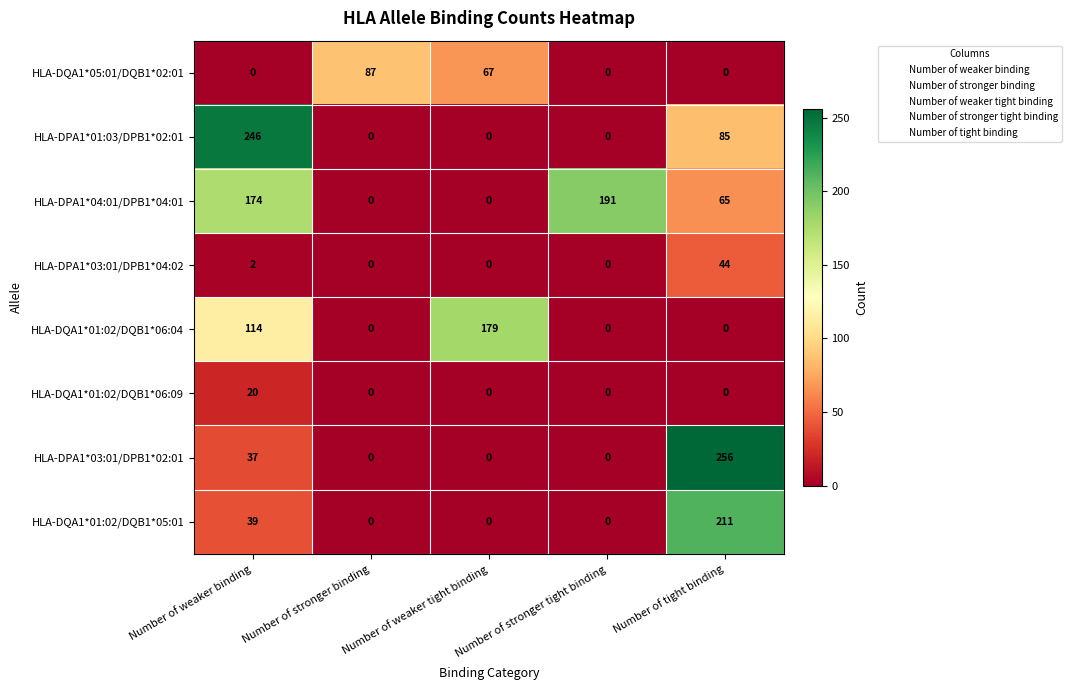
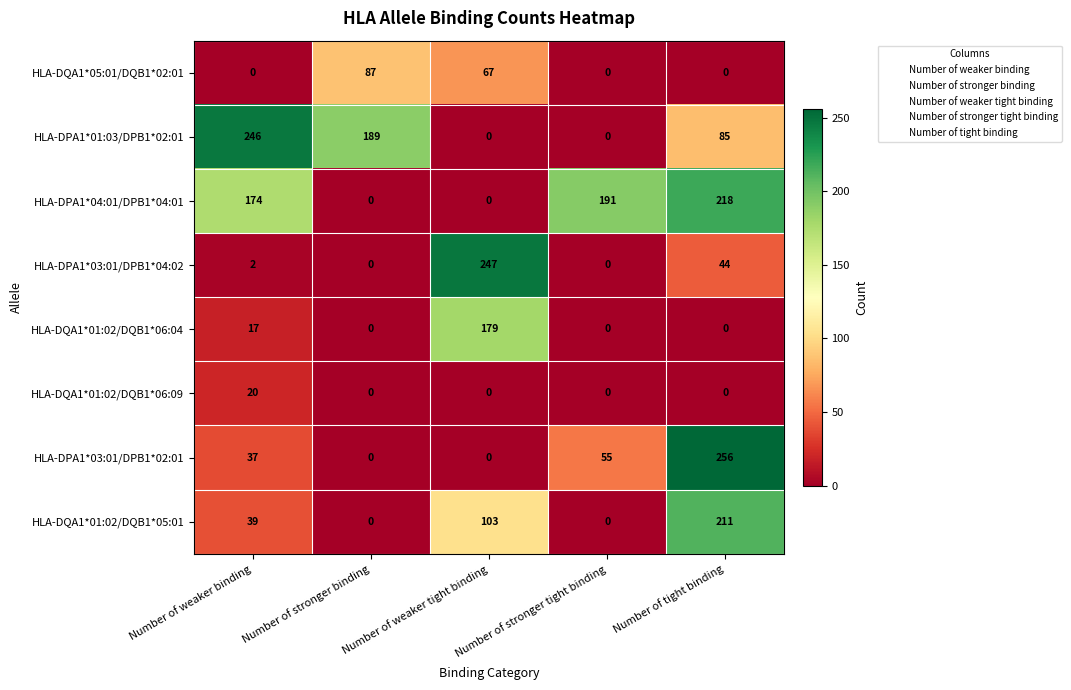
  {
    "HLA-DQA1*05:01/DQB1*02:01": {
      "Number of weaker binding": 0,
      "Number of stronger binding": 87,
      "Number of weaker tight binding": 67,
      "Number of stronger tight binding": 0,
      "Number of tight binding": 0
    },
    "HLA-DPA1*01:03/DPB1*02:01": {
      "Number of weaker binding": 246,
-     "Number of stronger binding": 0,
+     "Number of stronger binding": 189,
      "Number of weaker tight binding": 0,
      "Number of stronger tight binding": 0,
      "Number of tight binding": 85
    },
    "HLA-DPA1*04:01/DPB1*04:01": {
      "Number of weaker binding": 174,
      "Number of stronger binding": 0,
      "Number of weaker tight binding": 0,
      "Number of stronger tight binding": 191,
-     "Number of tight binding": 65
+     "Number of tight binding": 218
    },
    "HLA-DPA1*03:01/DPB1*04:02": {
      "Number of weaker binding": 2,
      "Number of stronger binding": 0,
-     "Number of weaker tight binding": 0,
+     "Number of weaker tight binding": 247,
      "Number of stronger tight binding": 0,
      "Number of tight binding": 44
    },
    "HLA-DQA1*01:02/DQB1*06:04": {
-     "Number of weaker binding": 114,
+     "Number of weaker binding": 17,
      "Number of stronger binding": 0,
      "Number of weaker tight binding": 179,
      "Number of stronger tight binding": 0,
      "Number of tight binding": 0
    },
    "HLA-DQA1*01:02/DQB1*06:09": {
      "Number of weaker binding": 20,
      "Number of stronger binding": 0,
      "Number of weaker tight binding": 0,
      "Number of stronger tight binding": 0,
      "Number of tight binding": 0
    },
    "HLA-DPA1*03:01/DPB1*02:01": {
      "Number of weaker binding": 37,
      "Number of stronger binding": 0,
      "Number of weaker tight binding": 0,
-     "Number of stronger tight binding": 0,
+     "Number of stronger tight binding": 55,
      "Number of tight binding": 256
    },
    "HLA-DQA1*01:02/DQB1*05:01": {
      "Number of weaker binding": 39,
      "Number of stronger binding": 0,
-     "Number of weaker tight binding": 0,
+     "Number of weaker tight binding": 103,
      "Number of stronger tight binding": 0,
      "Number of tight binding": 211
    }
  }
